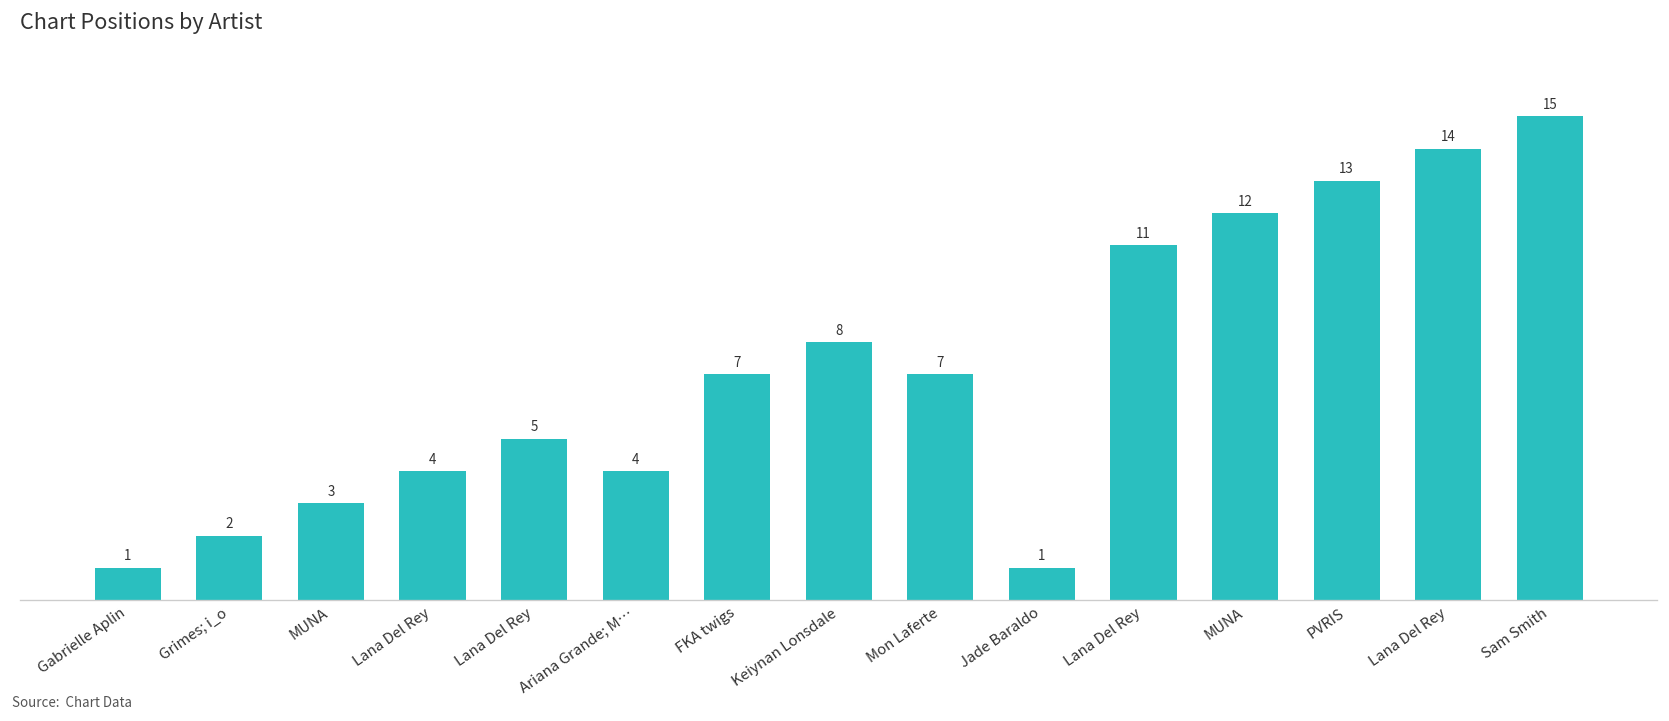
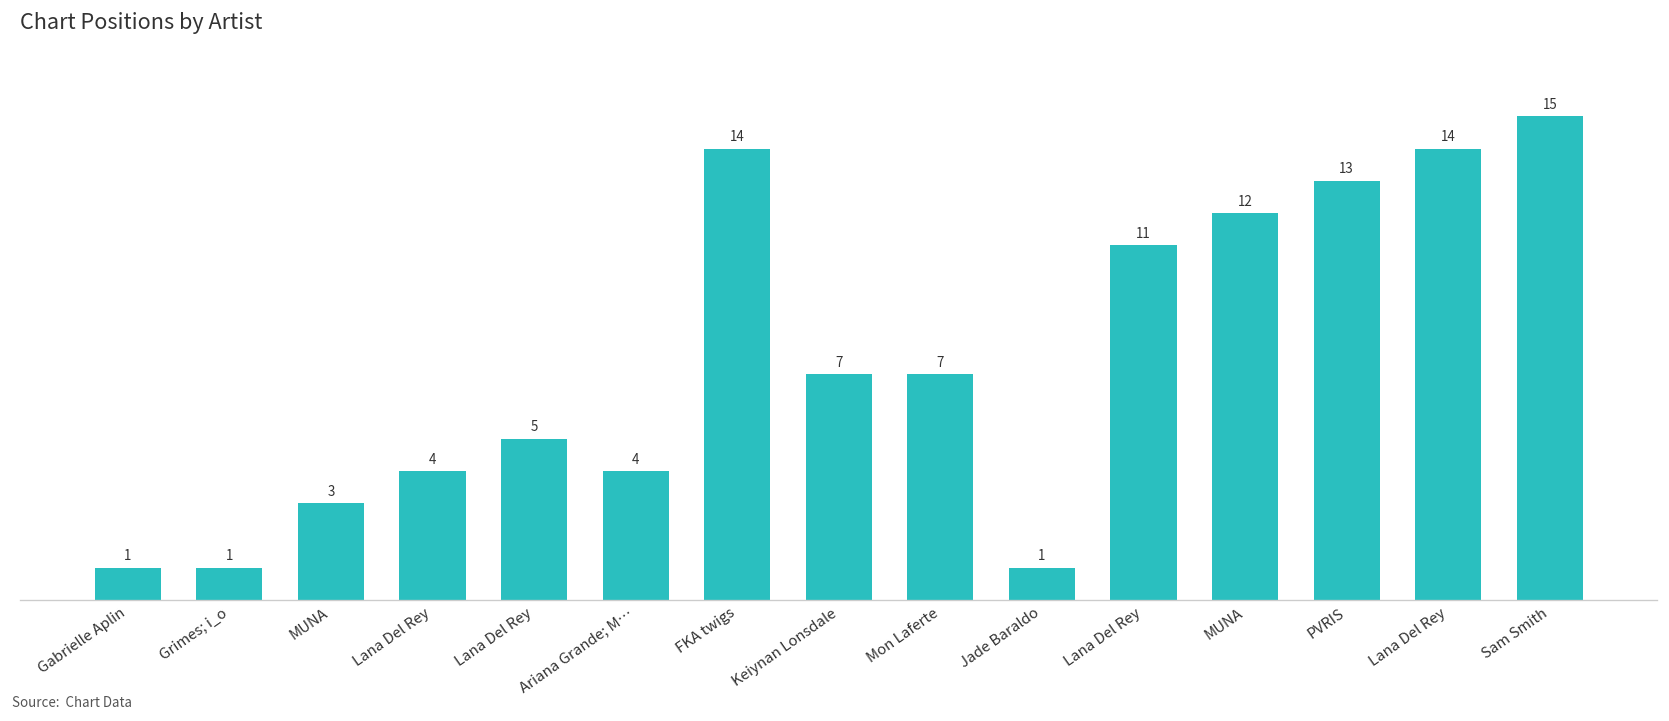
  {
    "Gabrielle Aplin": 1,
-   "Grimes; i_o": 2,
+   "Grimes; i_o": 1,
    "Ariana Grande; M…": 4,
-   "FKA twigs": 7,
-   "Keiynan Lonsdale": 8,
+   "FKA twigs": 14,
+   "Keiynan Lonsdale": 7,
    "Mon Laferte": 7,
    "Jade Baraldo": 1,
    "PVRIS": 13,
    "Sam Smith": 15
  }
